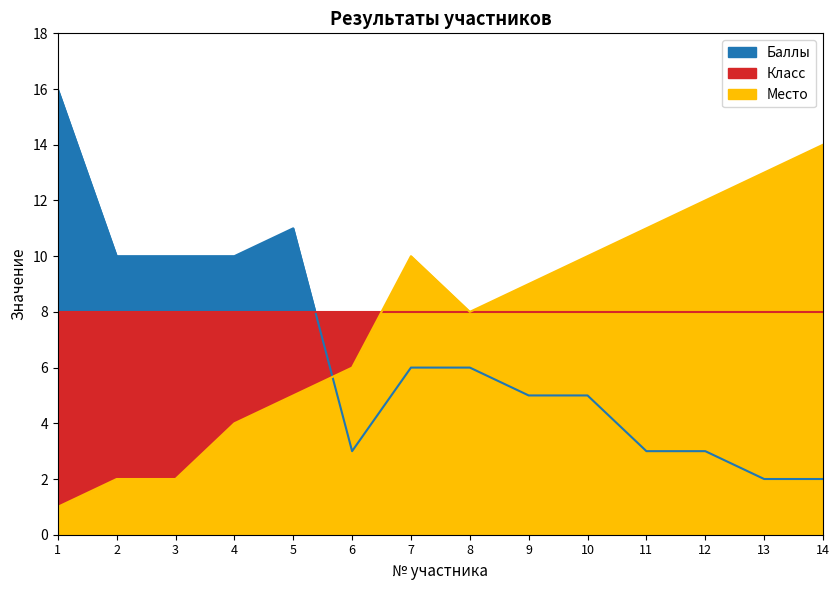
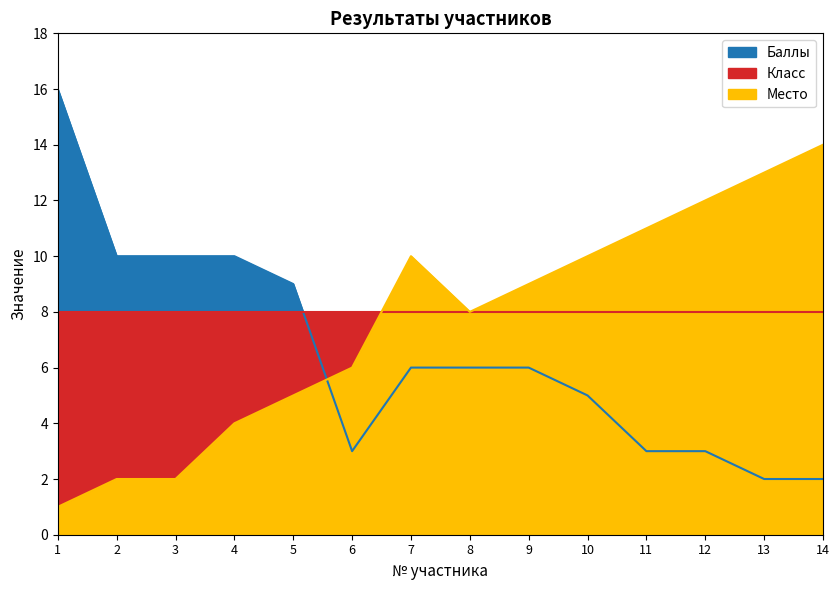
  {
    "Баллы": {
      "1": 16,
      "2": 10,
      "3": 10,
      "4": 10,
-     "5": 11,
+     "5": 9,
      "6": 3,
      "7": 6,
      "8": 6,
-     "9": 5,
+     "9": 6,
      "10": 5,
      "11": 3,
      "12": 3,
      "13": 2,
      "14": 2
    },
    "Класс": {
      "1": 8,
      "2": 8,
      "3": 8,
      "4": 8,
      "5": 8,
      "6": 8,
      "7": 8,
      "9": 8,
      "10": 8,
      "11": 8,
      "12": 8,
      "13": 8,
      "14": 8
    },
    "Место": {
      "1": 1,
      "2": 2,
      "3": 2,
      "4": 4,
      "5": 5,
      "6": 6,
      "7": 10,
      "9": 9,
      "10": 10,
      "11": 11,
      "12": 12,
      "13": 13,
      "14": 14
    }
  }
